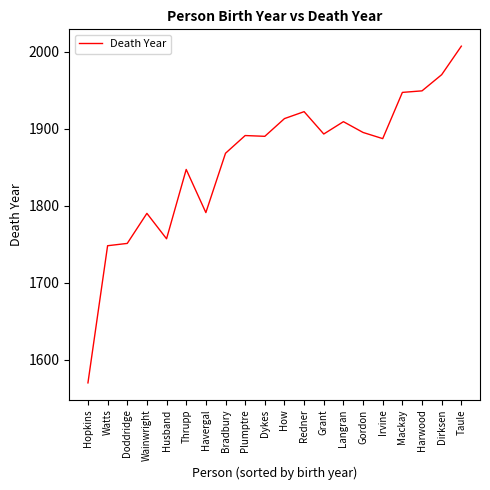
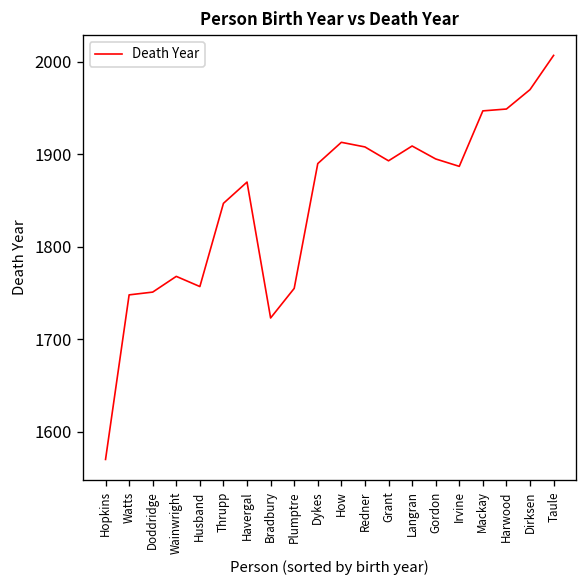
  {
    "Hopkins": 1570,
    "Watts": 1750,
    "Doddridge": 1750,
-   "Wainwright": 1790,
+   "Wainwright": 1770,
    "Husband": 1760,
    "Thrupp": 1850,
-   "Havergal": 1790,
-   "Bradbury": 1870,
-   "Plumptre": 1890,
+   "Havergal": 1870,
+   "Bradbury": 1720,
+   "Plumptre": 1760,
    "Dykes": 1890,
    "How": 1910,
-   "Redner": 1920,
+   "Redner": 1910,
    "Grant": 1890,
    "Langran": 1910,
    "Gordon": 1900,
    "Irvine": 1890,
    "Mackay": 1950,
    "Harwood": 1950,
    "Dirksen": 1970,
    "Taule": 2010
  }
